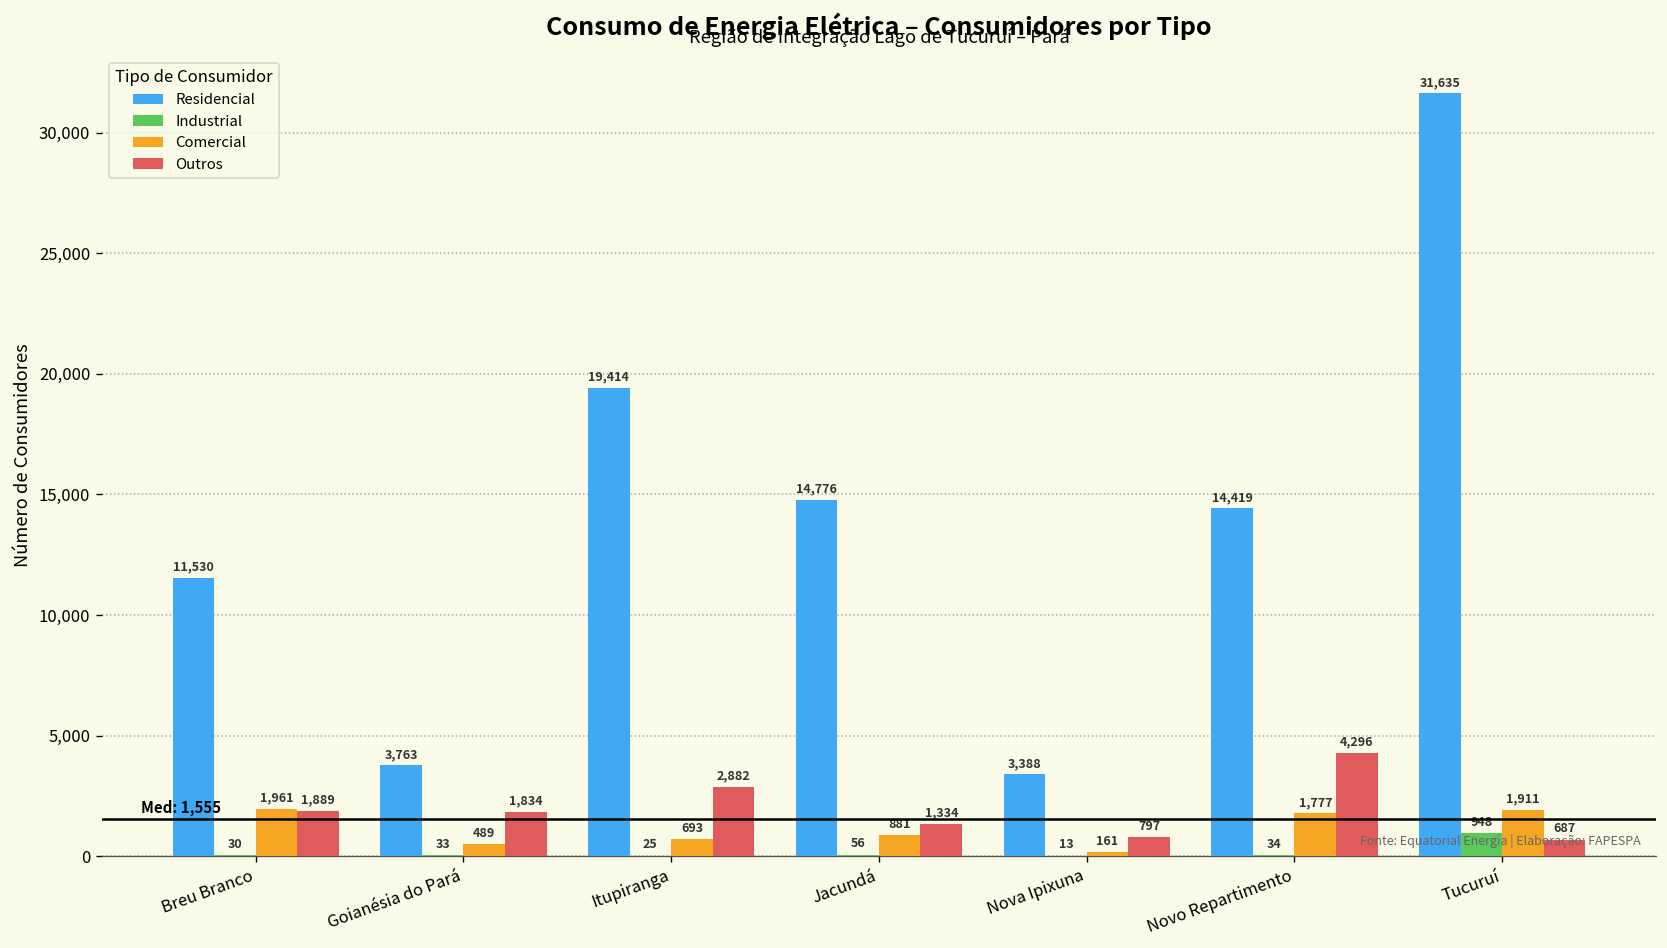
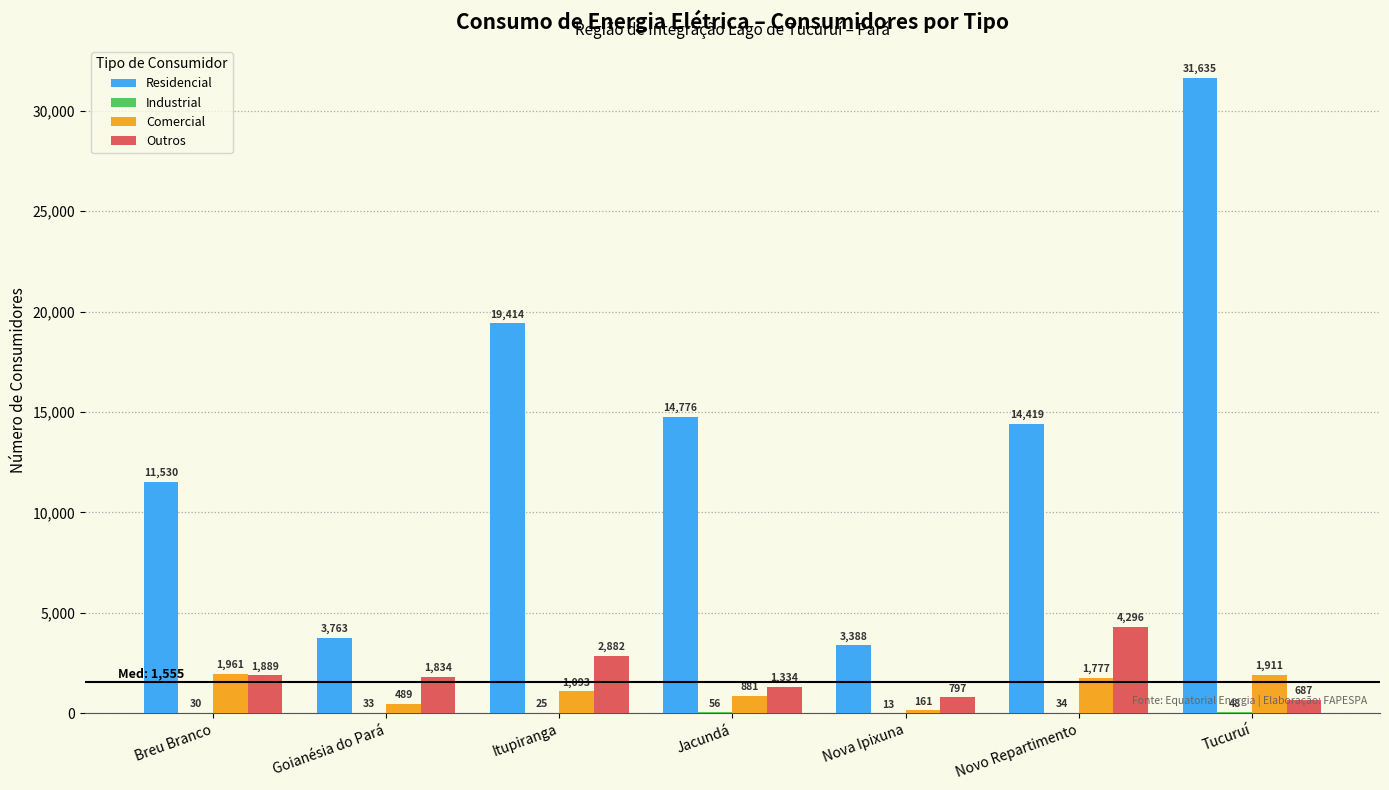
  {
    "Residencial": {
      "Breu Branco": "11,530",
      "Goianésia do Pará": "3,763",
      "Itupiranga": "19,414",
      "Jacundá": "14,776",
      "Nova Ipixuna": "3,388",
      "Novo Repartimento": "14,419",
      "Tucuruí": "31,635"
    },
    "Industrial": {
      "Breu Branco": "30",
      "Goianésia do Pará": "33",
      "Itupiranga": "25",
      "Jacundá": "56",
      "Nova Ipixuna": "13",
      "Novo Repartimento": "34",
-     "Tucuruí": "948"
+     "Tucuruí": "48"
    },
    "Comercial": {
      "Breu Branco": "1,961",
      "Goianésia do Pará": "489",
-     "Itupiranga": "693",
+     "Itupiranga": "1,093",
      "Jacundá": "881",
      "Nova Ipixuna": "161",
      "Novo Repartimento": "1,777",
      "Tucuruí": "1,911"
    },
    "Outros": {
      "Breu Branco": "1,889",
      "Goianésia do Pará": "1,834",
      "Itupiranga": "2,882",
      "Jacundá": "1,334",
      "Nova Ipixuna": "797",
      "Novo Repartimento": "4,296",
      "Tucuruí": "687"
    }
  }
